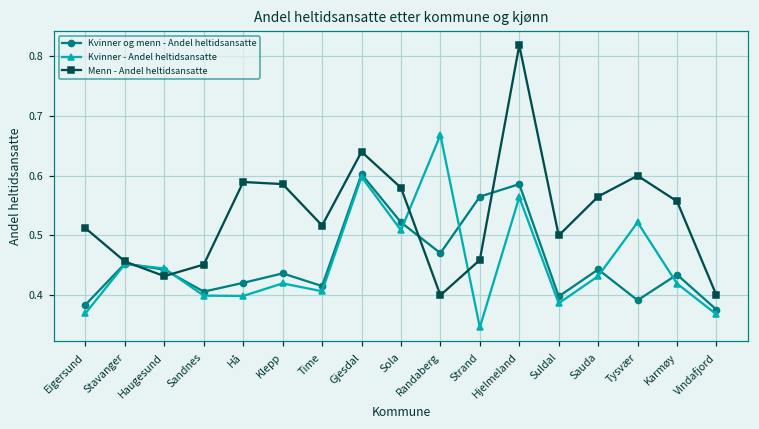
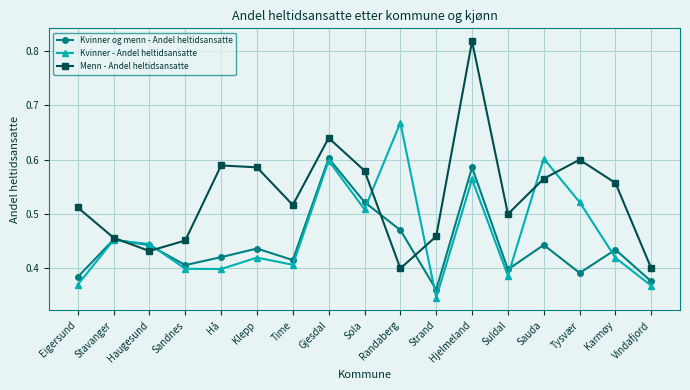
  {
    "Kvinner og menn - Andel heltidsansatte": {
      "Eigersund": 0.38,
      "Sandnes": 0.41,
      "Hå": 0.42,
      "Klepp": 0.44,
      "Time": 0.42,
      "Sola": 0.52,
      "Randaberg": 0.47,
-     "Strand": 0.57,
+     "Strand": 0.36,
      "Hjelmeland": 0.59,
      "Suldal": 0.40,
      "Sauda": 0.44,
      "Tysvær": 0.39,
      "Karmøy": 0.43,
      "Vindafjord": 0.38
    },
    "Kvinner - Andel heltidsansatte": {
      "Eigersund": 0.37,
      "Sandnes": 0.40,
      "Hå": 0.40,
      "Klepp": 0.42,
      "Time": 0.41,
      "Sola": 0.51,
      "Randaberg": 0.67,
      "Strand": 0.35,
      "Hjelmeland": 0.56,
      "Suldal": 0.39,
-     "Sauda": 0.43,
+     "Sauda": 0.60,
      "Tysvær": 0.52,
      "Karmøy": 0.42,
      "Vindafjord": 0.37
    },
    "Menn - Andel heltidsansatte": {
      "Eigersund": 0.51,
      "Haugesund": 0.43,
      "Sandnes": 0.45,
      "Hå": 0.59,
      "Klepp": 0.59,
      "Time": 0.52,
      "Gjesdal": 0.64,
      "Sola": 0.58,
      "Randaberg": 0.40,
      "Strand": 0.46,
      "Hjelmeland": 0.82,
      "Suldal": 0.50,
      "Sauda": 0.57,
      "Tysvær": 0.60,
      "Karmøy": 0.56,
      "Vindafjord": 0.40
    }
  }
